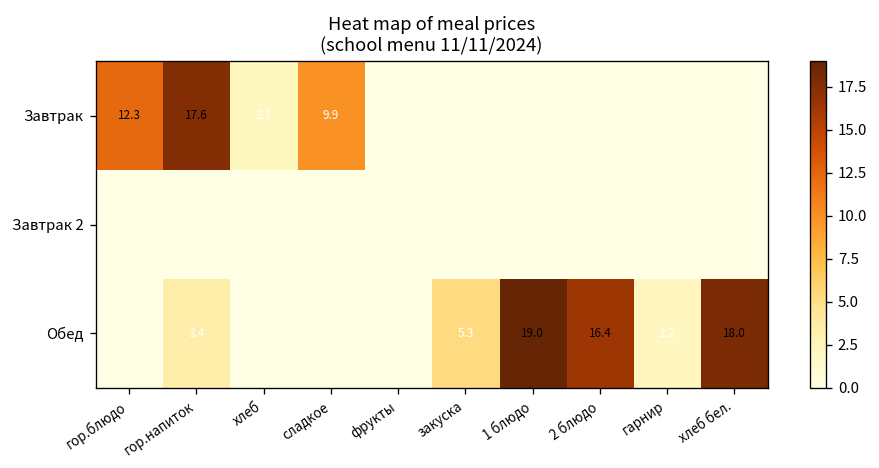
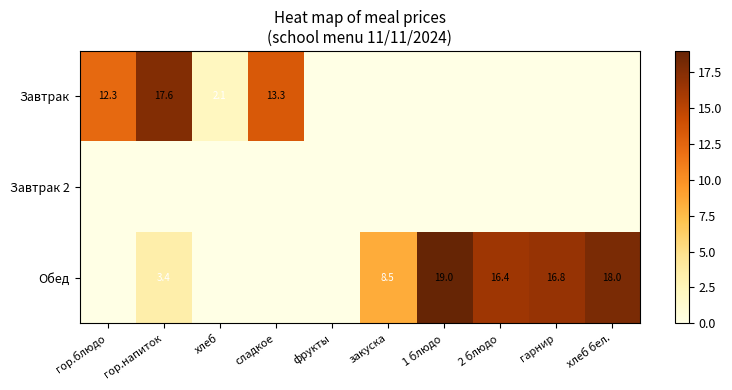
  {
    "Завтрак": {
      "гор.блюдо": 12.3,
      "гор.напиток": 17.6,
      "хлеб": 2.1,
-     "сладкое": 9.9
+     "сладкое": 13.3
    },
    "Обед": {
      "гор.напиток": 3.4,
-     "закуска": 5.3,
+     "закуска": 8.5,
      "1 блюдо": 19.0,
      "2 блюдо": 16.4,
-     "гарнир": 2.2,
+     "гарнир": 16.8,
      "хлеб бел.": 18.0
    }
  }
